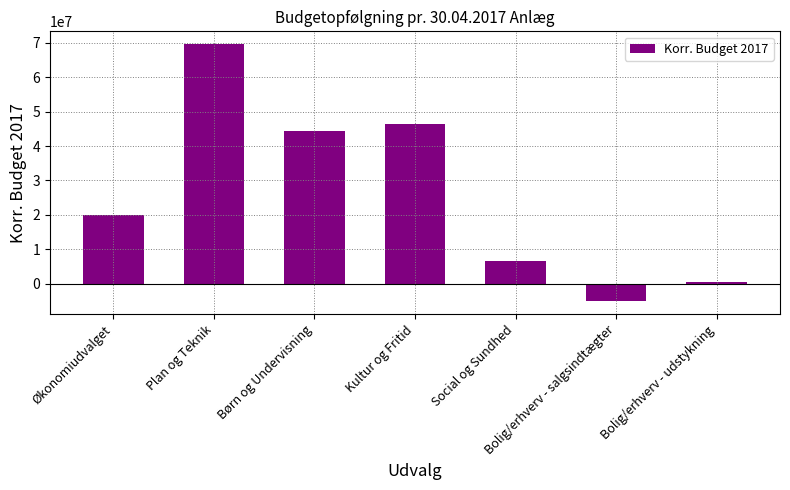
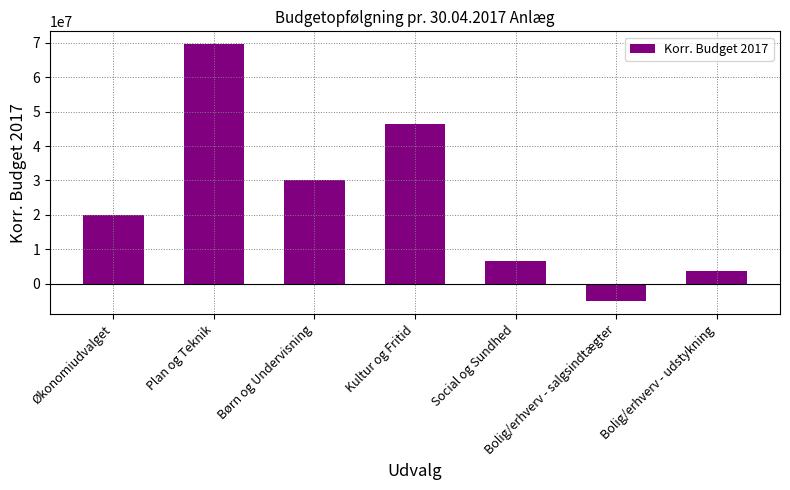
  {
    "Økonomiudvalget": 20000000,
    "Plan og Teknik": 70000000,
-   "Børn og Undervisning": 44000000,
+   "Børn og Undervisning": 30000000,
    "Kultur og Fritid": 46000000,
    "Social og Sundhed": 7000000,
    "Bolig/erhverv - salgsindtægter": -5000000,
-   "Bolig/erhverv - udstykning": 1000000
+   "Bolig/erhverv - udstykning": 4000000
  }
